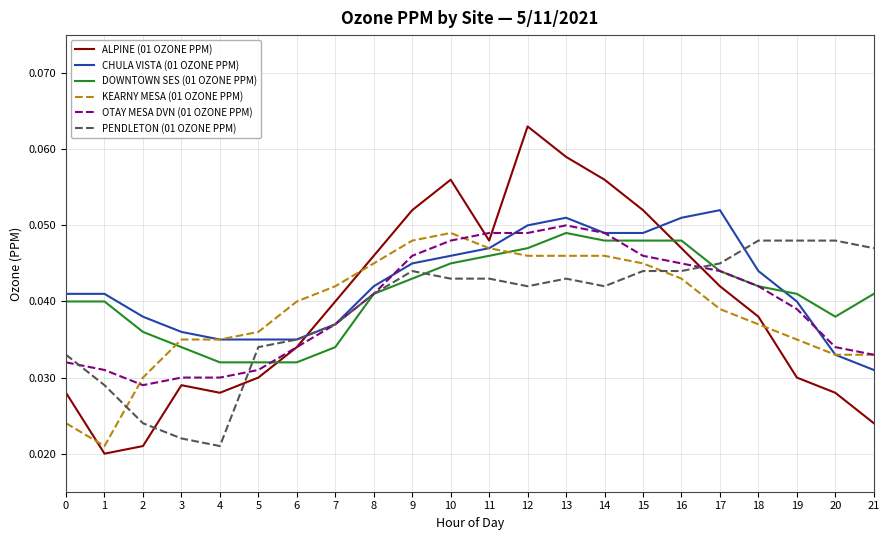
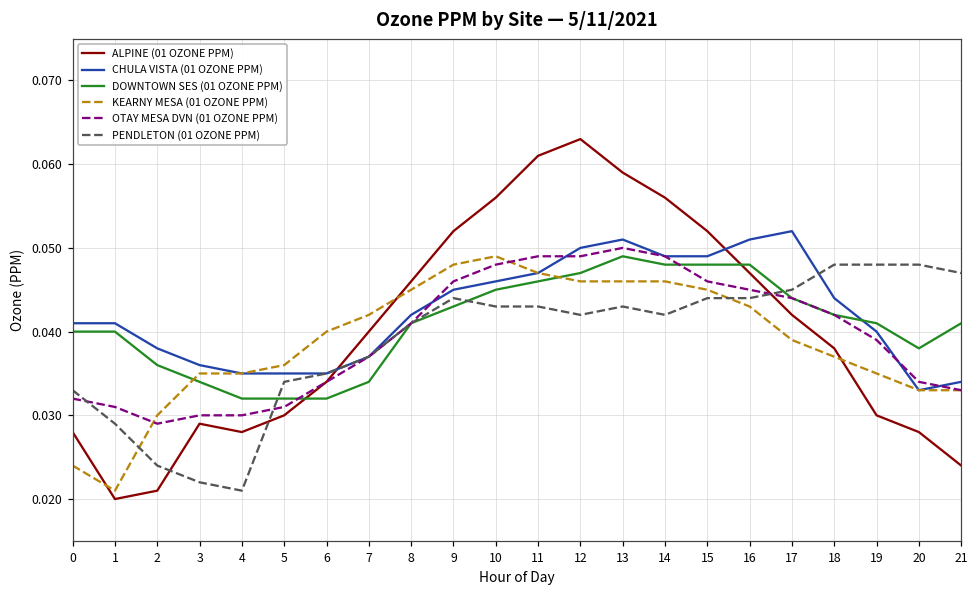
  {
    "ALPINE (01 OZONE PPM)": {
      "0": 0.028,
      "1": 0.020,
      "2": 0.021,
      "3": 0.029,
      "4": 0.028,
      "5": 0.030,
      "7": 0.040,
      "8": 0.046,
      "9": 0.052,
      "10": 0.056,
-     "11": 0.048,
+     "11": 0.061,
      "12": 0.063,
      "13": 0.059,
      "14": 0.056,
      "15": 0.052,
      "16": 0.047,
      "17": 0.042,
      "18": 0.038,
      "19": 0.030,
      "20": 0.028,
      "21": 0.024
    },
    "CHULA VISTA (01 OZONE PPM)": {
      "0": 0.041,
      "1": 0.041,
      "2": 0.038,
      "3": 0.036,
      "5": 0.035,
      "8": 0.042,
      "9": 0.045,
      "10": 0.046,
      "12": 0.050,
      "13": 0.051,
      "15": 0.049,
      "16": 0.051,
      "17": 0.052,
      "18": 0.044,
      "19": 0.040,
-     "21": 0.031
+     "21": 0.034
    },
    "DOWNTOWN SES (01 OZONE PPM)": {
      "0": 0.040,
      "1": 0.040,
      "2": 0.036,
      "3": 0.034,
      "4": 0.032,
      "5": 0.032,
      "6": 0.032,
      "7": 0.034,
      "9": 0.043,
      "10": 0.045,
      "11": 0.046,
      "12": 0.047,
      "13": 0.049,
      "14": 0.048,
      "15": 0.048,
      "16": 0.048,
      "19": 0.041,
      "20": 0.038,
      "21": 0.041
    },
    "KEARNY MESA (01 OZONE PPM)": {
      "0": 0.024,
      "1": 0.021,
      "2": 0.030,
      "3": 0.035,
      "5": 0.036,
      "6": 0.040,
      "7": 0.042,
      "8": 0.045,
      "9": 0.048,
      "10": 0.049,
      "12": 0.046,
      "13": 0.046,
      "14": 0.046,
      "15": 0.045,
      "16": 0.043,
      "17": 0.039,
      "18": 0.037,
      "19": 0.035
    },
    "OTAY MESA DVN (01 OZONE PPM)": {
      "0": 0.032,
      "1": 0.031,
      "2": 0.029,
      "3": 0.030,
      "4": 0.030,
      "5": 0.031,
      "9": 0.046,
      "10": 0.048,
      "11": 0.049,
      "12": 0.049,
      "13": 0.050,
      "15": 0.046,
      "16": 0.045,
      "19": 0.039,
      "20": 0.034
    },
    "PENDLETON (01 OZONE PPM)": {
      "0": 0.033,
      "1": 0.029,
      "2": 0.024,
      "3": 0.022,
      "4": 0.021,
      "5": 0.034,
      "9": 0.044,
      "10": 0.043,
      "11": 0.043,
      "12": 0.042,
      "13": 0.043,
      "14": 0.042,
      "15": 0.044,
      "16": 0.044,
      "17": 0.045,
      "18": 0.048,
      "19": 0.048,
      "20": 0.048,
      "21": 0.047
    }
  }
